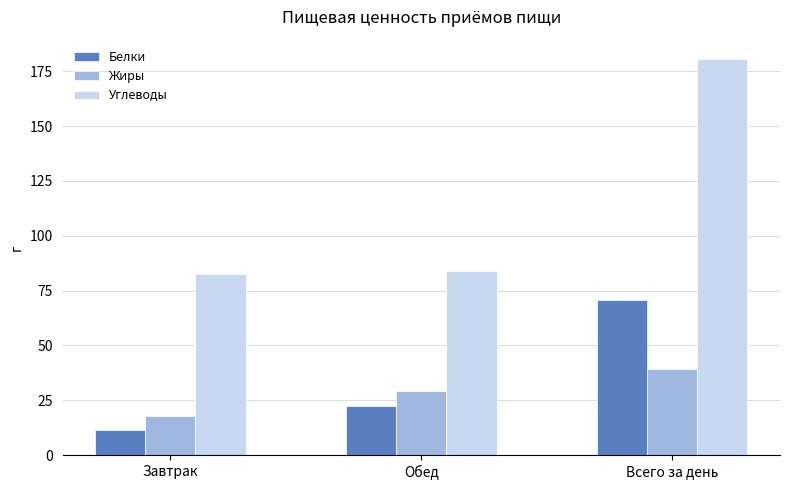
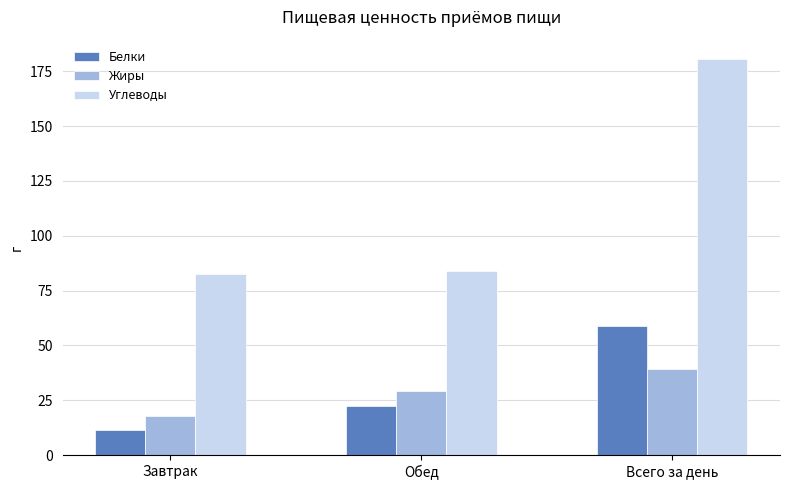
  {
    "Белки": {
      "Завтрак": 11,
      "Обед": 22,
-     "Всего за день": 71
+     "Всего за день": 59
    }
  }
